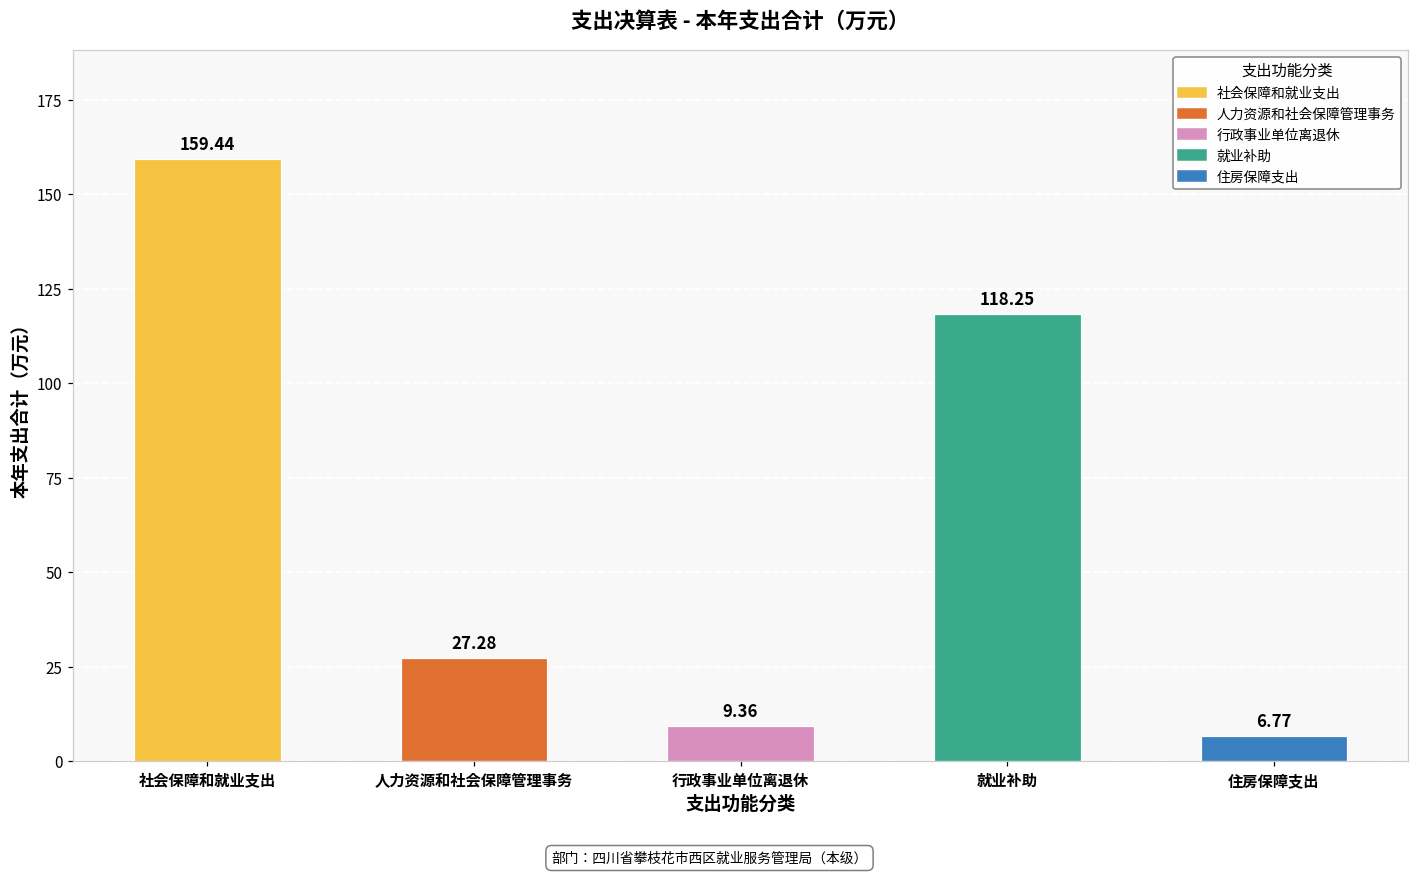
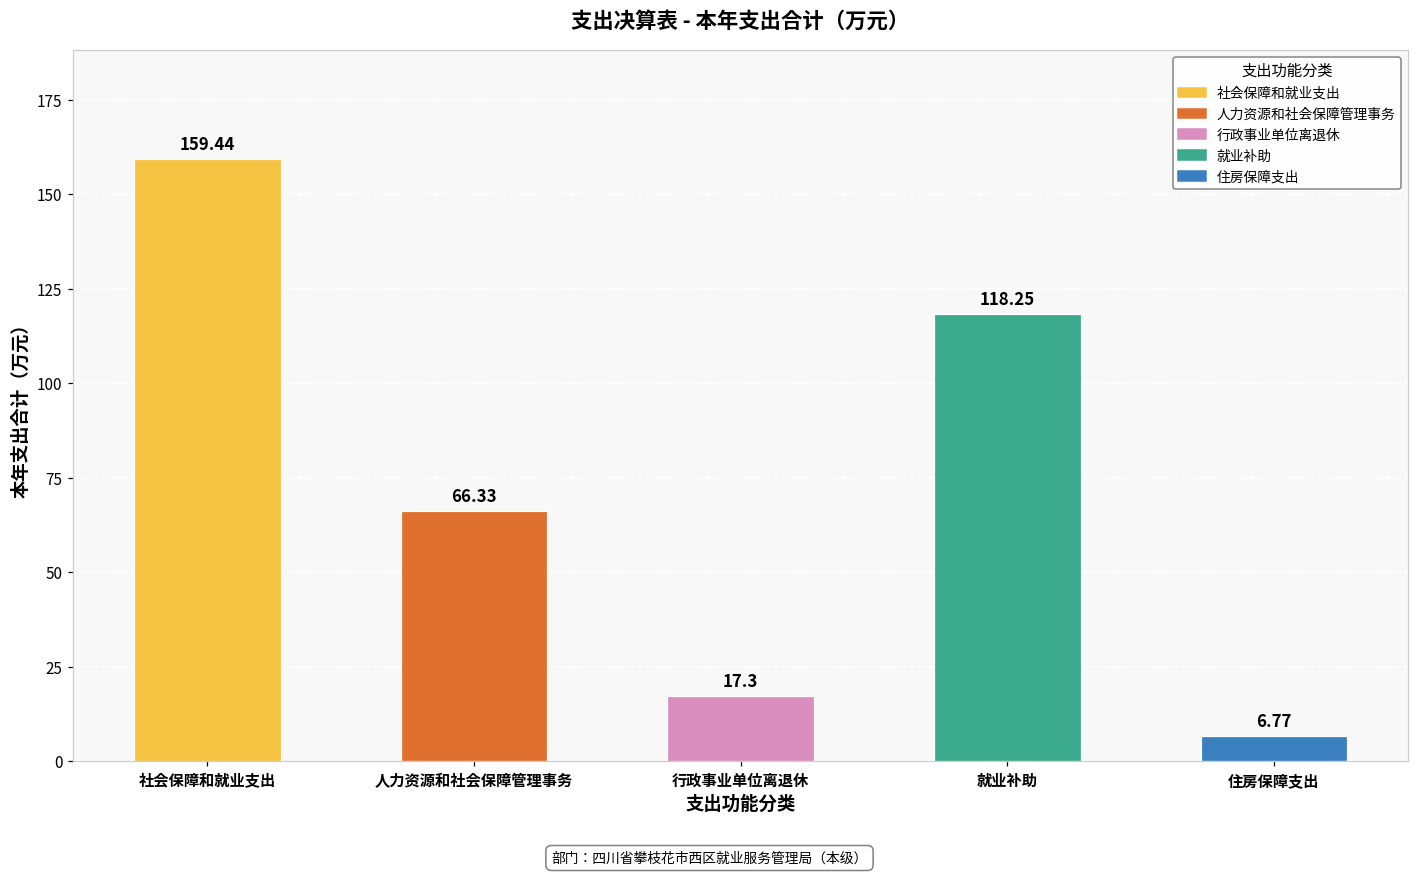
  {
    "社会保障和就业支出": 159.44,
-   "人力资源和社会保障管理事务": 27.28,
-   "行政事业单位离退休": 9.36,
+   "人力资源和社会保障管理事务": 66.33,
+   "行政事业单位离退休": 17.3,
    "就业补助": 118.25,
    "住房保障支出": 6.77
  }
